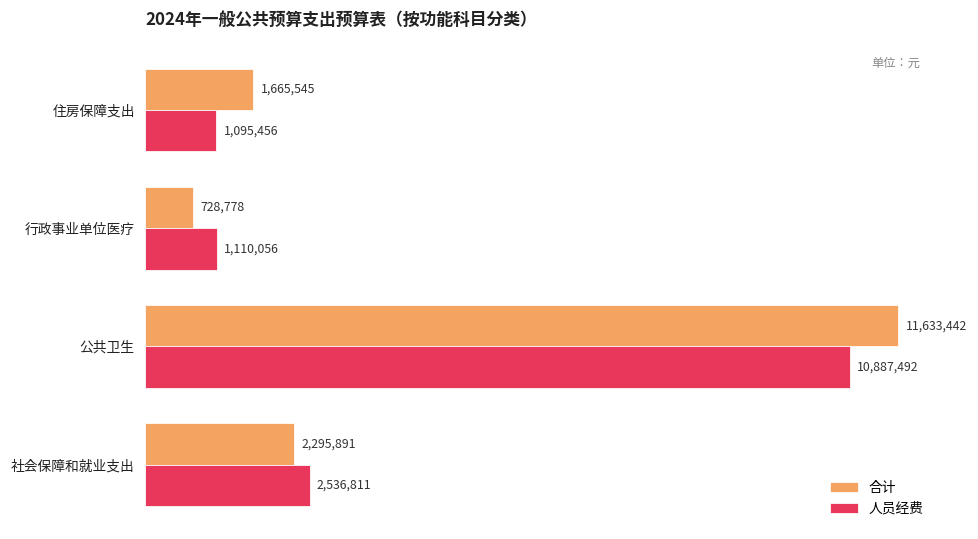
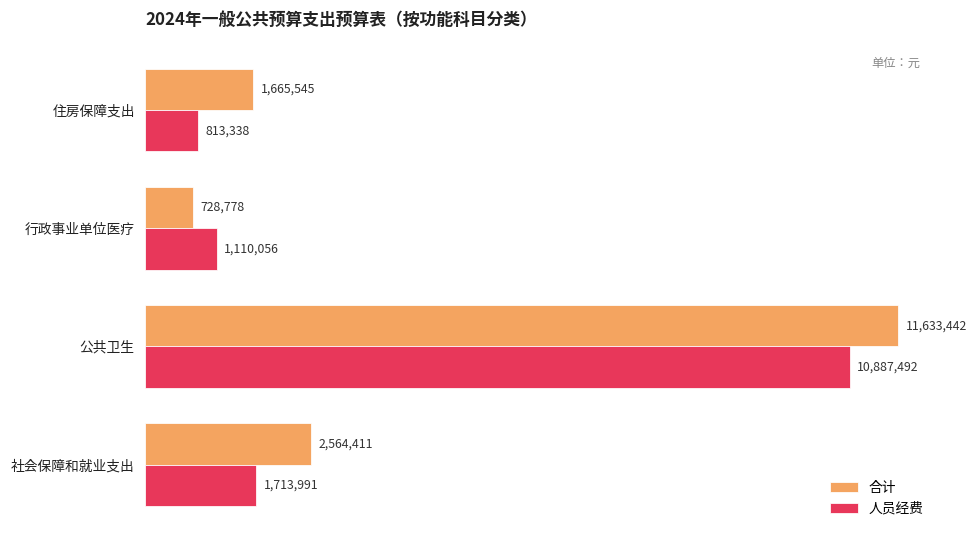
  {
    "合计": {
      "住房保障支出": "1,665,545",
      "行政事业单位医疗": "728,778",
      "公共卫生": "11,633,442",
-     "社会保障和就业支出": "2,295,891"
+     "社会保障和就业支出": "2,564,411"
    },
    "人员经费": {
-     "住房保障支出": "1,095,456",
+     "住房保障支出": "813,338",
      "行政事业单位医疗": "1,110,056",
      "公共卫生": "10,887,492",
-     "社会保障和就业支出": "2,536,811"
+     "社会保障和就业支出": "1,713,991"
    }
  }
